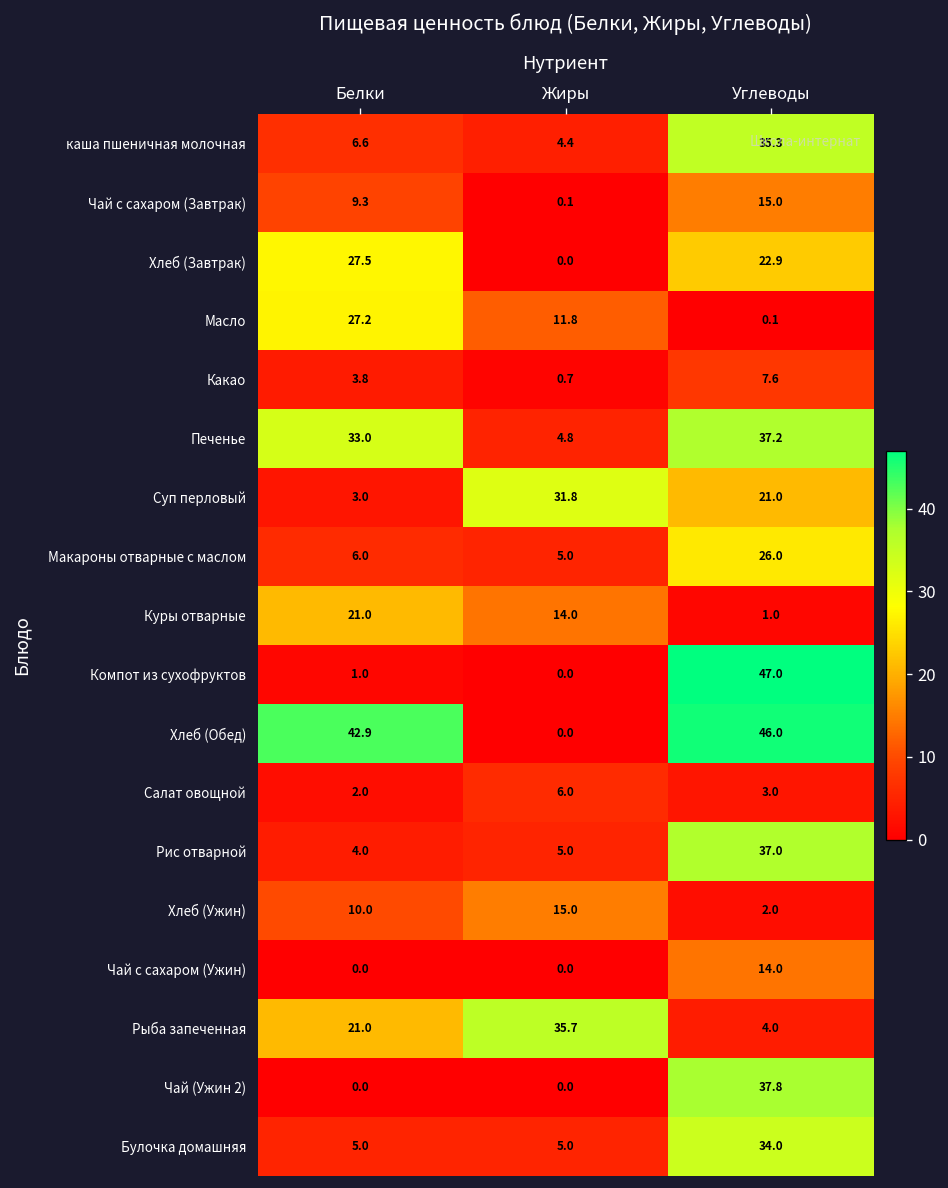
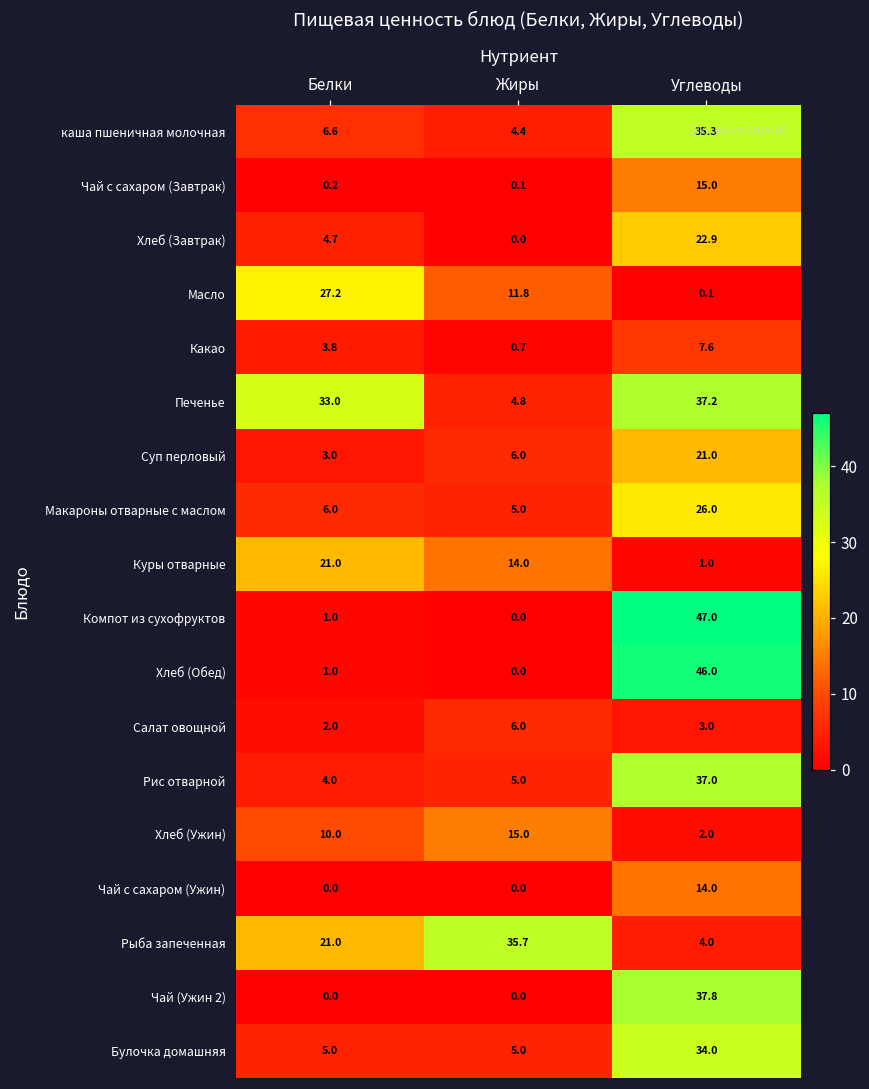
  {
    "каша пшеничная молочная": {
      "Белки": 6.6,
      "Жиры": 4.4
    },
    "Чай с сахаром (Завтрак)": {
-     "Белки": 9.3,
+     "Белки": 0.2,
      "Жиры": 0.1,
      "Углеводы": 15.0
    },
    "Хлеб (Завтрак)": {
-     "Белки": 27.5,
+     "Белки": 4.7,
      "Жиры": 0.0,
      "Углеводы": 22.9
    },
    "Масло": {
      "Белки": 27.2,
      "Жиры": 11.8,
      "Углеводы": 0.1
    },
    "Какао": {
      "Белки": 3.8,
      "Жиры": 0.7,
      "Углеводы": 7.6
    },
    "Печенье": {
      "Белки": 33.0,
      "Жиры": 4.8,
      "Углеводы": 37.2
    },
    "Суп перловый": {
      "Белки": 3.0,
-     "Жиры": 31.8,
+     "Жиры": 6.0,
      "Углеводы": 21.0
    },
    "Макароны отварные с маслом": {
      "Белки": 6.0,
      "Жиры": 5.0,
      "Углеводы": 26.0
    },
    "Куры отварные": {
      "Белки": 21.0,
      "Жиры": 14.0,
      "Углеводы": 1.0
    },
    "Компот из сухофруктов": {
      "Белки": 1.0,
      "Жиры": 0.0,
      "Углеводы": 47.0
    },
    "Хлеб (Обед)": {
-     "Белки": 42.9,
+     "Белки": 1.0,
      "Жиры": 0.0,
      "Углеводы": 46.0
    },
    "Салат овощной": {
      "Белки": 2.0,
      "Жиры": 6.0,
      "Углеводы": 3.0
    },
    "Рис отварной": {
      "Белки": 4.0,
      "Жиры": 5.0,
      "Углеводы": 37.0
    },
    "Хлеб (Ужин)": {
      "Белки": 10.0,
      "Жиры": 15.0,
      "Углеводы": 2.0
    },
    "Чай с сахаром (Ужин)": {
      "Белки": 0.0,
      "Жиры": 0.0,
      "Углеводы": 14.0
    },
    "Рыба запеченная": {
      "Белки": 21.0,
      "Жиры": 35.7,
      "Углеводы": 4.0
    },
    "Чай (Ужин 2)": {
      "Белки": 0.0,
      "Жиры": 0.0,
      "Углеводы": 37.8
    },
    "Булочка домашняя": {
      "Белки": 5.0,
      "Жиры": 5.0,
      "Углеводы": 34.0
    }
  }
